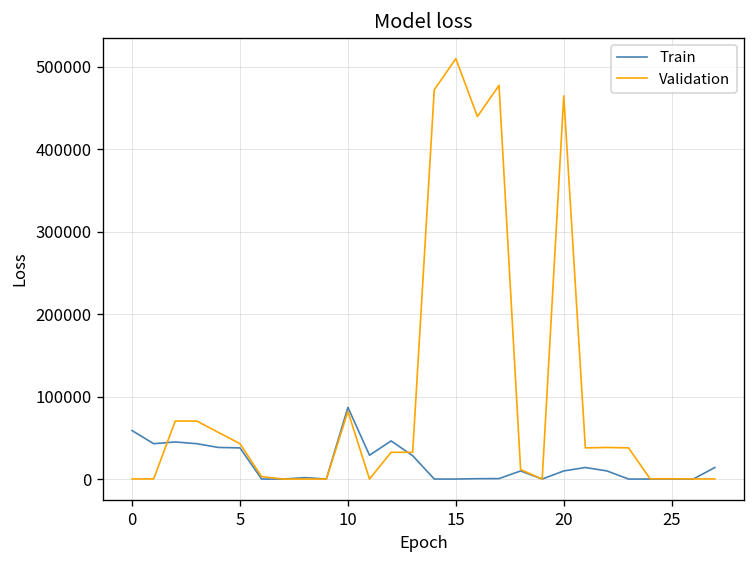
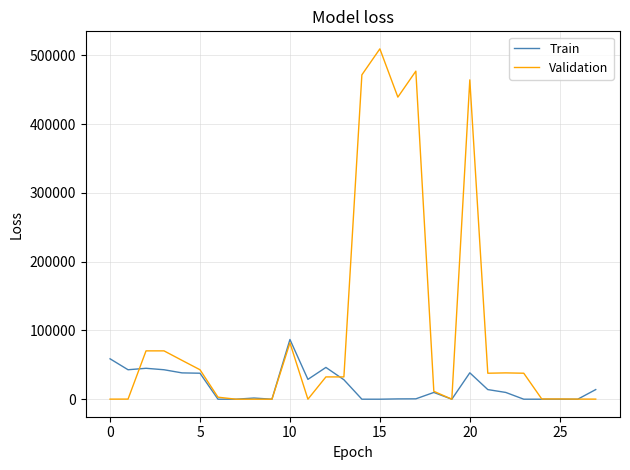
  {
    "Train": {
      "0": 60000,
      "5": 40000,
      "10": 90000,
      "15": 0,
-     "20": 10000
+     "20": 40000
    },
    "Validation": {
      "0": 0,
      "5": 40000,
      "10": 80000,
      "15": 510000,
      "20": 460000
    }
  }
